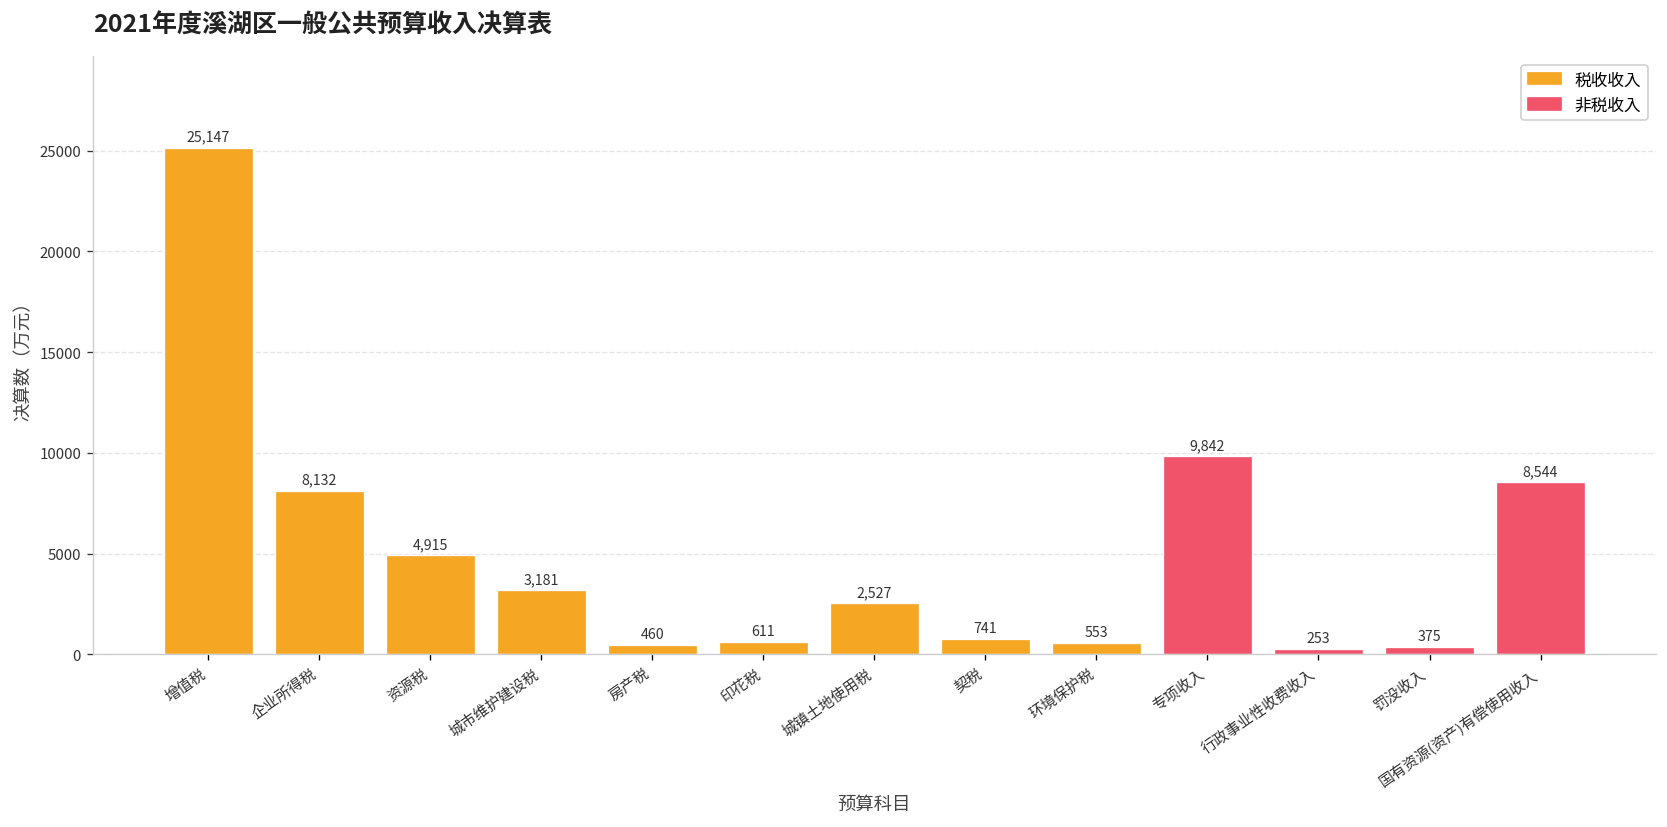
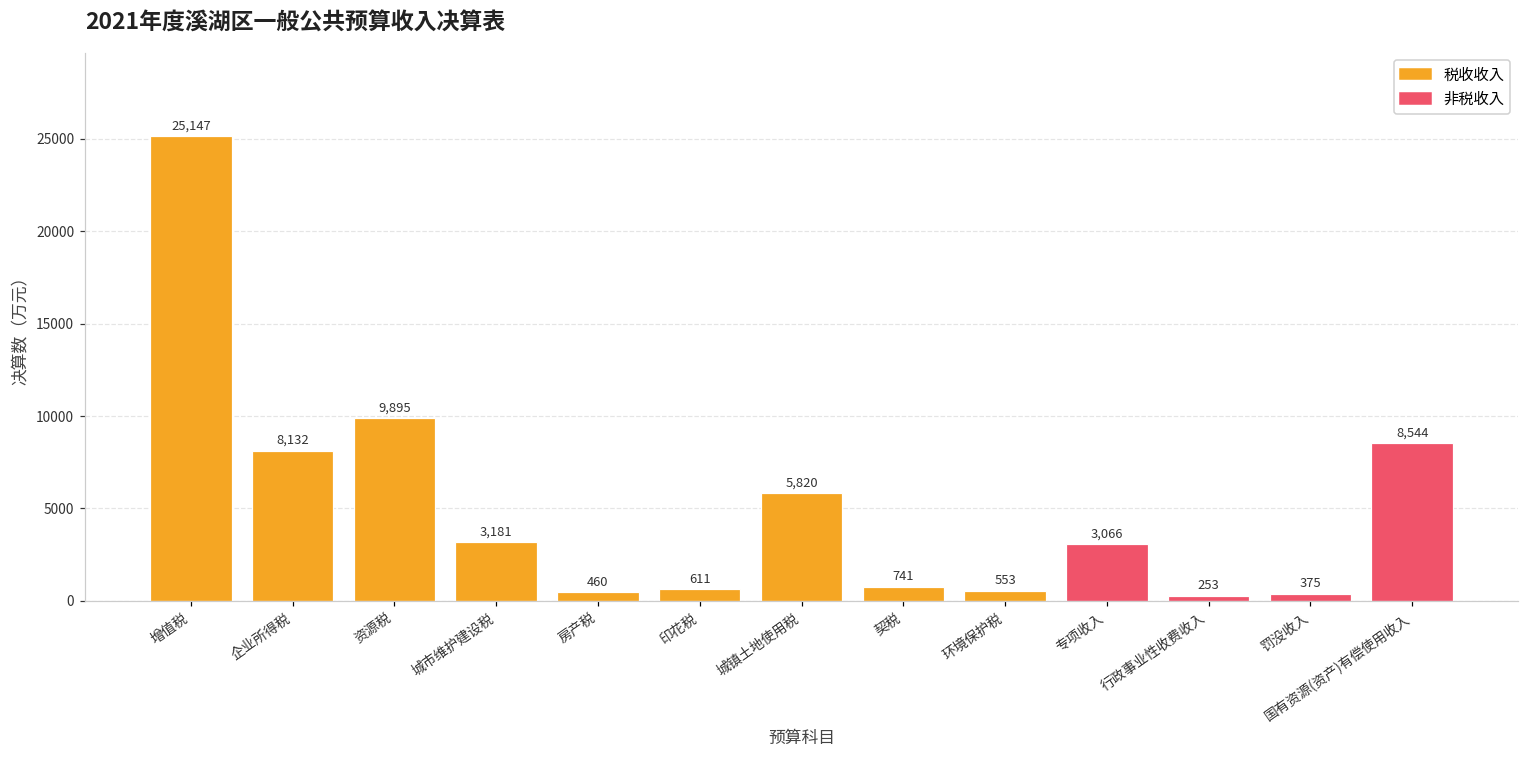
  {
    "增值税": "25,147",
    "企业所得税": "8,132",
-   "资源税": "4,915",
+   "资源税": "9,895",
    "城市维护建设税": "3,181",
    "房产税": "460",
    "印花税": "611",
-   "城镇土地使用税": "2,527",
+   "城镇土地使用税": "5,820",
    "契税": "741",
    "环境保护税": "553",
-   "专项收入": "9,842",
+   "专项收入": "3,066",
    "行政事业性收费收入": "253",
    "罚没收入": "375",
    "国有资源(资产)有偿使用收入": "8,544"
  }
